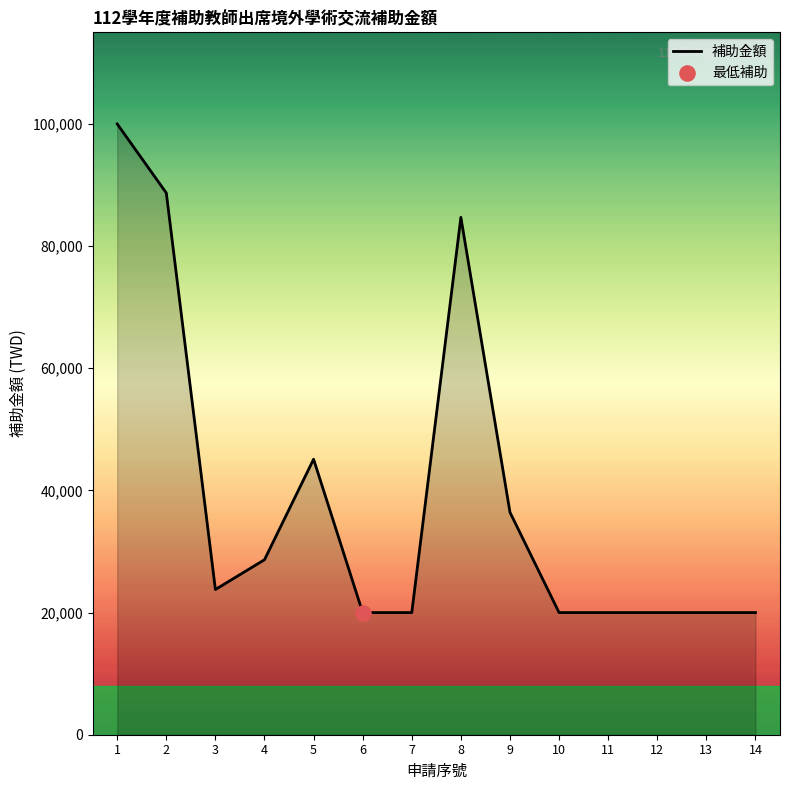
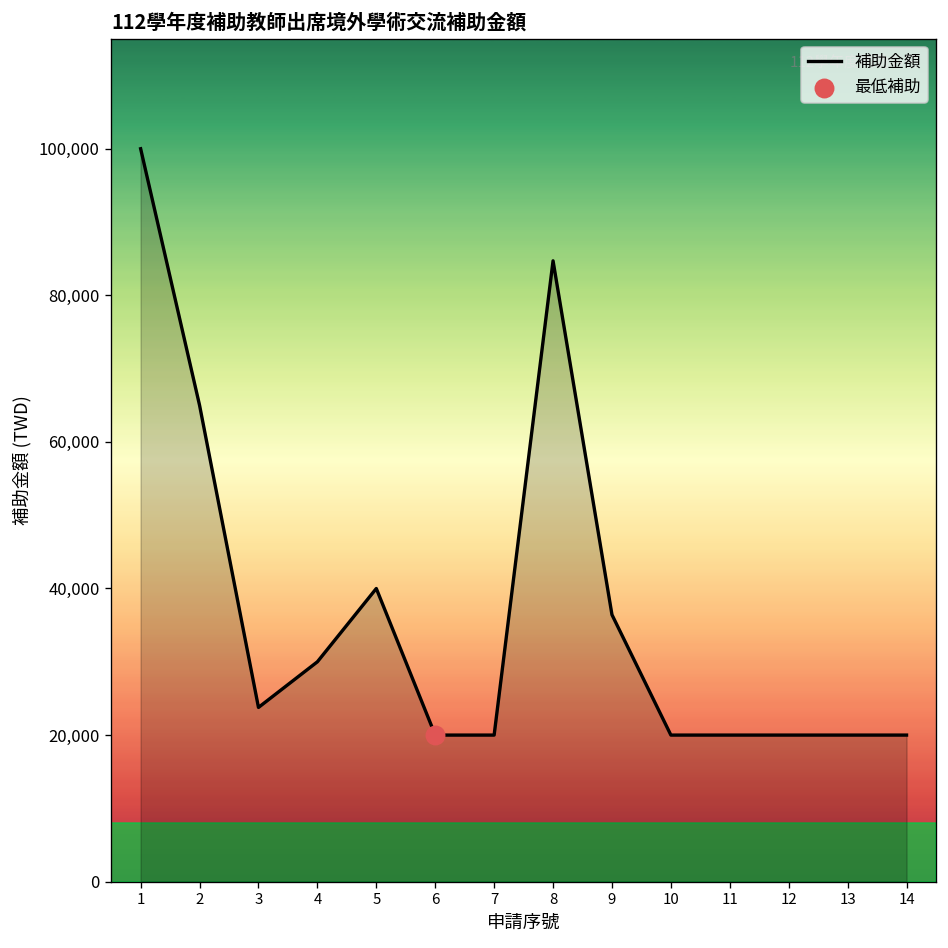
  {
    "補助金額": {
      "1": "100,000",
-     "2": "89,000",
+     "2": "65,000",
      "3": "24,000",
-     "4": "29,000",
-     "5": "45,000",
+     "4": "30,000",
+     "5": "40,000",
      "7": "20,000",
      "8": "85,000",
      "9": "36,000",
      "10": "20,000",
      "11": "20,000",
      "12": "20,000",
      "13": "20,000",
      "14": "20,000"
    }
  }
